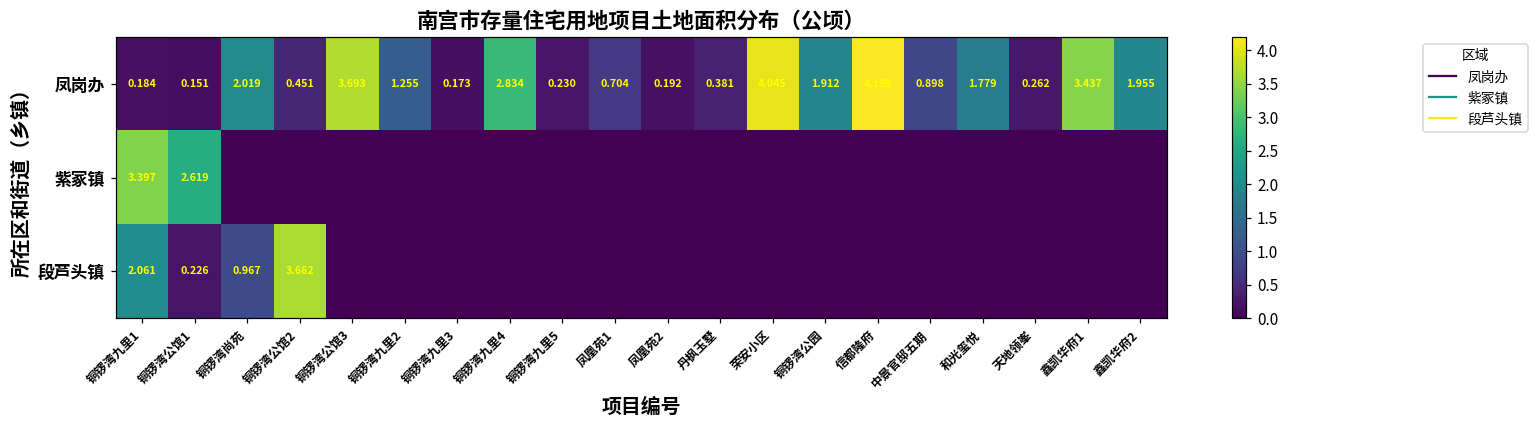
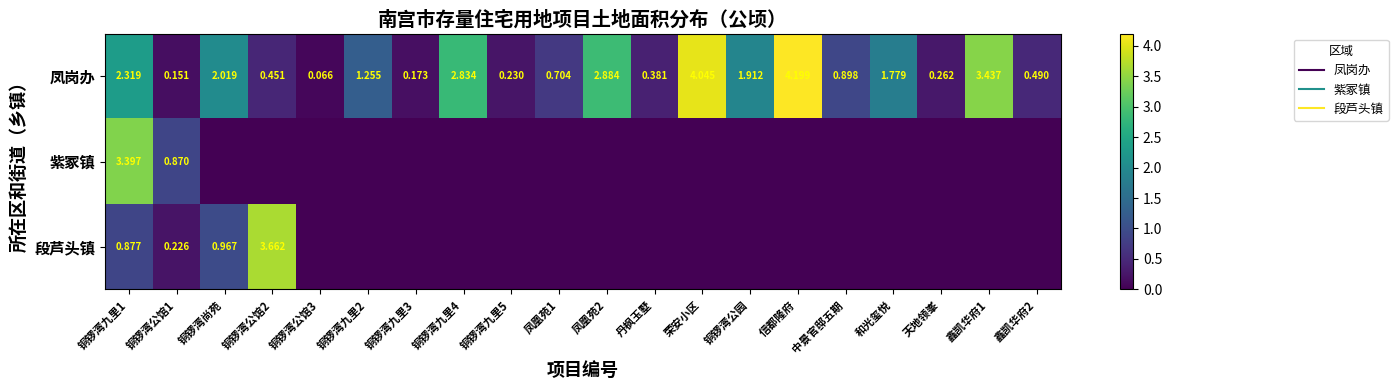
  {
    "凤岗办": {
-     "铜锣湾九里1": 0.184,
+     "铜锣湾九里1": 2.319,
      "铜锣湾公馆1": 0.151,
      "铜锣湾尚苑": 2.019,
      "铜锣湾公馆2": 0.451,
-     "铜锣湾公馆3": 3.693,
+     "铜锣湾公馆3": 0.066,
      "铜锣湾九里2": 1.255,
      "铜锣湾九里3": 0.173,
      "铜锣湾九里4": 2.834,
      "铜锣湾九里5": 0.230,
      "凤凰苑1": 0.704,
-     "凤凰苑2": 0.192,
+     "凤凰苑2": 2.884,
      "丹枫玉墅": 0.381,
      "铜锣湾公园": 1.912,
      "中景官邸五期": 0.898,
      "和光玺悦": 1.779,
      "天地领峯": 0.262,
      "鑫凯华府1": 3.437,
-     "鑫凯华府2": 1.955
+     "鑫凯华府2": 0.490
    },
    "紫冢镇": {
      "铜锣湾九里1": 3.397,
-     "铜锣湾公馆1": 2.619
+     "铜锣湾公馆1": 0.870
    },
    "段芦头镇": {
-     "铜锣湾九里1": 2.061,
+     "铜锣湾九里1": 0.877,
      "铜锣湾公馆1": 0.226,
      "铜锣湾尚苑": 0.967,
      "铜锣湾公馆2": 3.662
    }
  }
